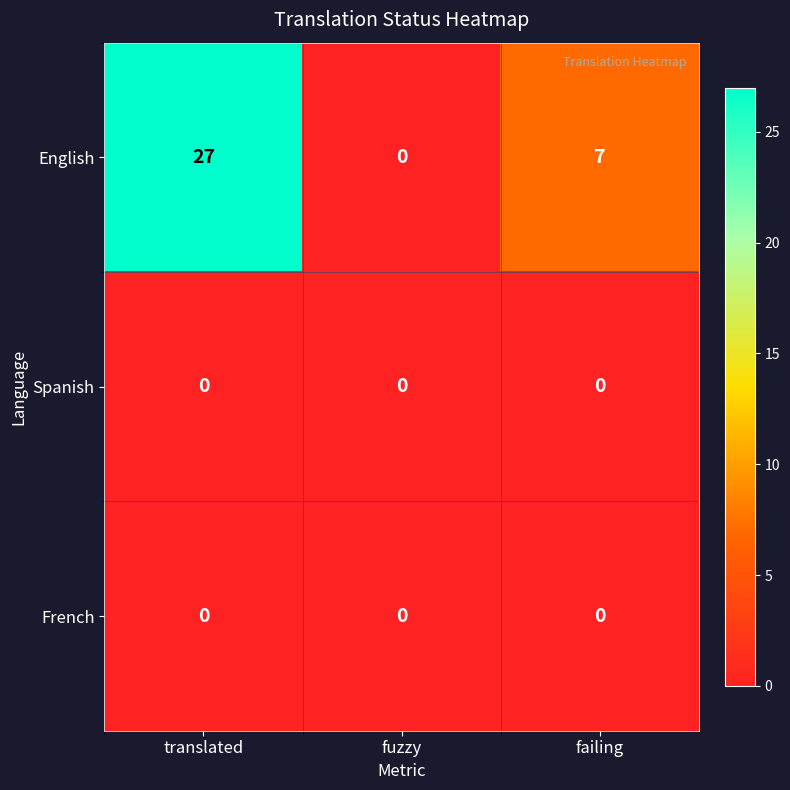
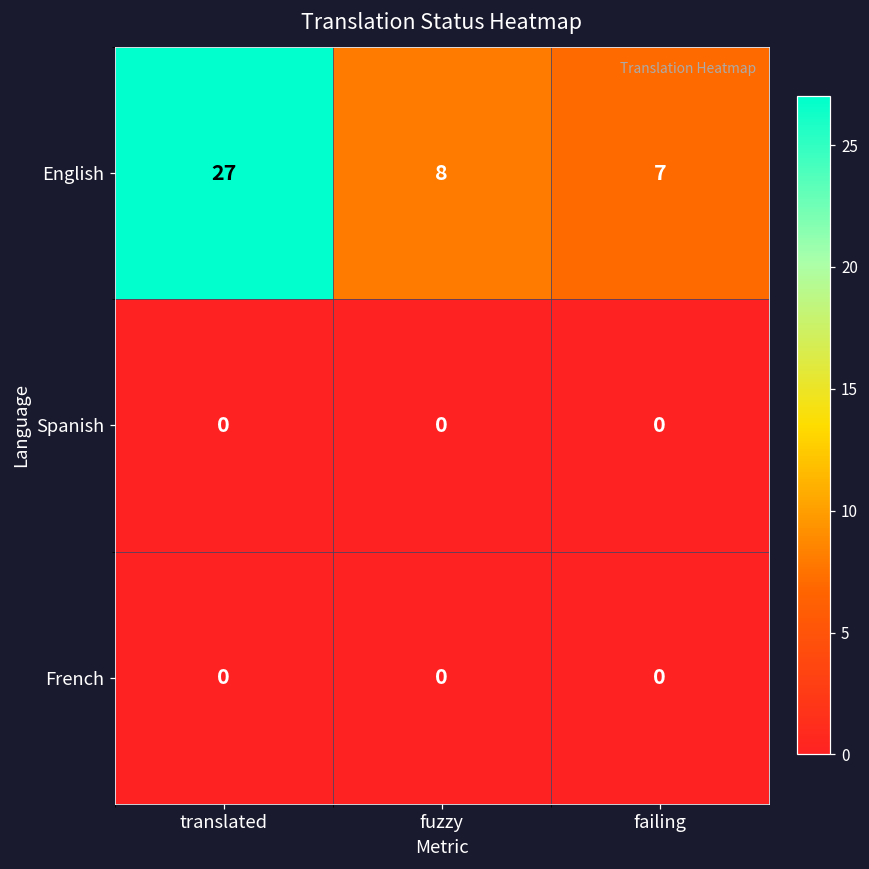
  {
    "English": {
      "translated": 27,
-     "fuzzy": 0
+     "fuzzy": 8
    },
    "Spanish": {
      "translated": 0,
      "fuzzy": 0,
      "failing": 0
    },
    "French": {
      "translated": 0,
      "fuzzy": 0,
      "failing": 0
    }
  }
